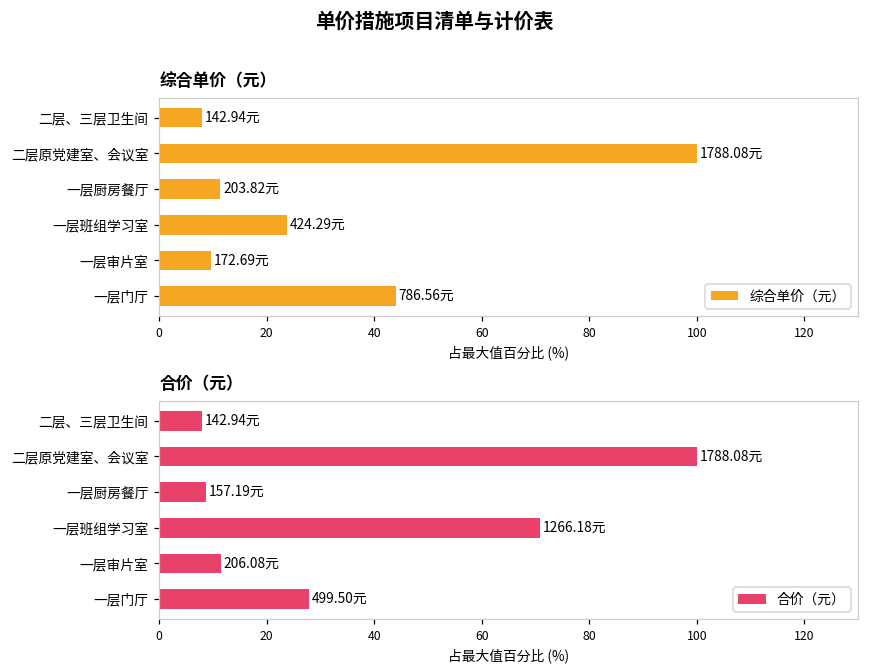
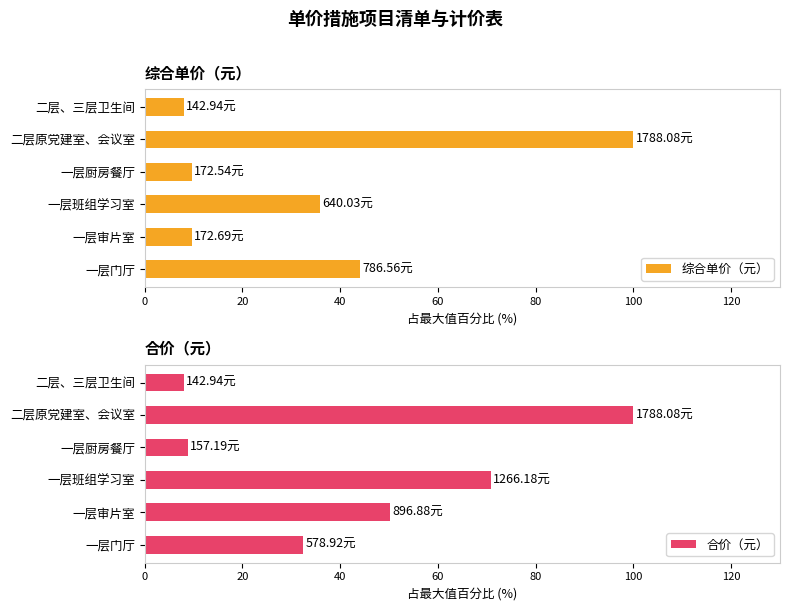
  {
    "综合单价（元）": {
-     "一层厨房餐厅": "203.82元",
-     "一层班组学习室": "424.29元"
+     "一层厨房餐厅": "172.54元",
+     "一层班组学习室": "640.03元"
    },
    "合价（元）": {
-     "一层审片室": "206.08元",
-     "一层门厅": "499.50元"
+     "一层审片室": "896.88元",
+     "一层门厅": "578.92元"
    }
  }
